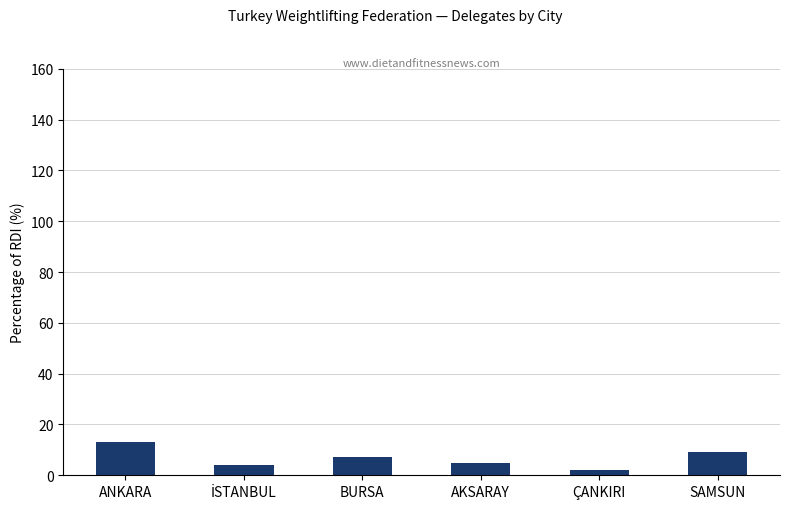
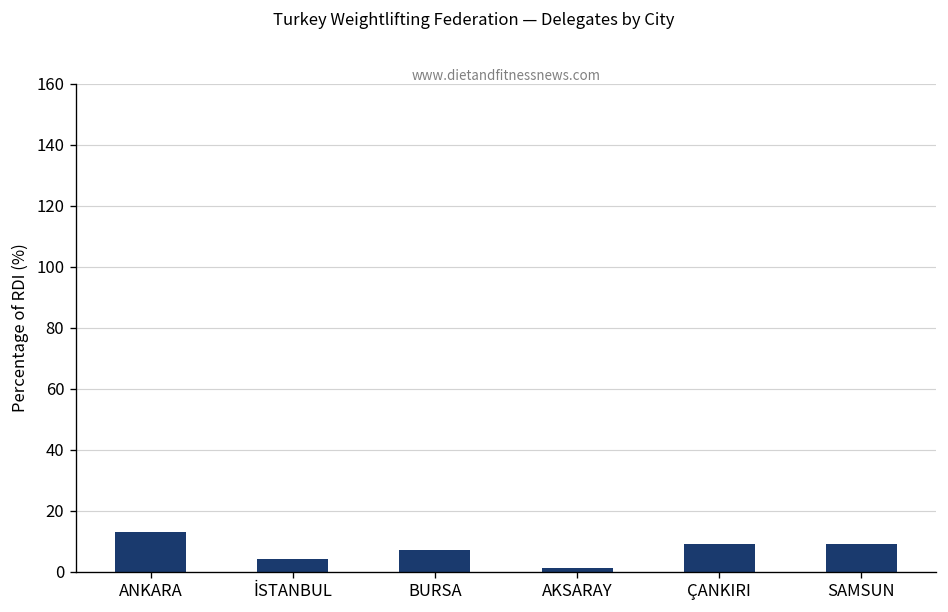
  {
    "ANKARA": 13,
    "İSTANBUL": 4,
    "BURSA": 7,
-   "AKSARAY": 5,
-   "ÇANKIRI": 2,
+   "AKSARAY": 1,
+   "ÇANKIRI": 9,
    "SAMSUN": 9
  }
